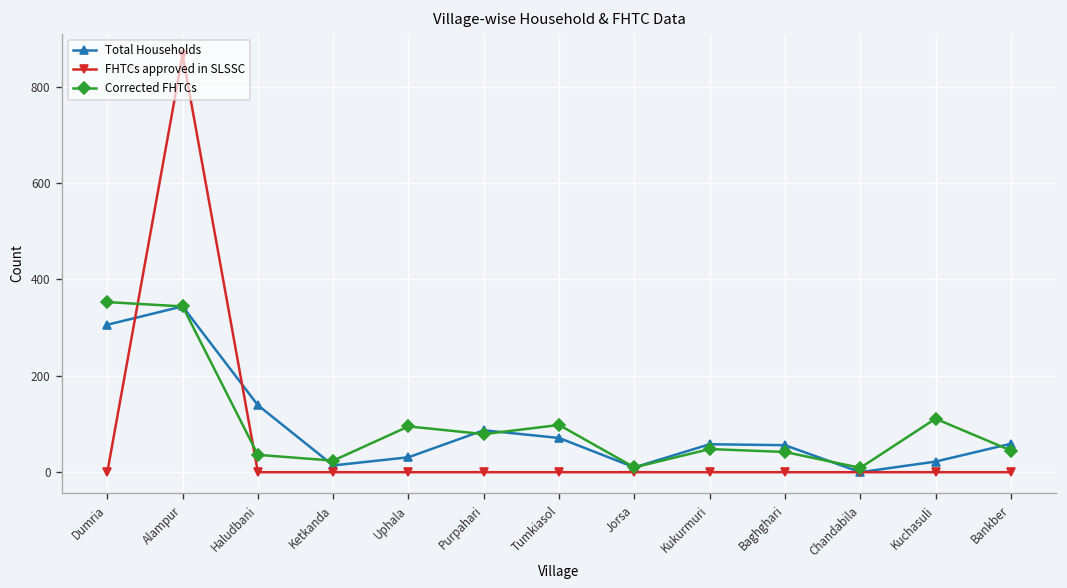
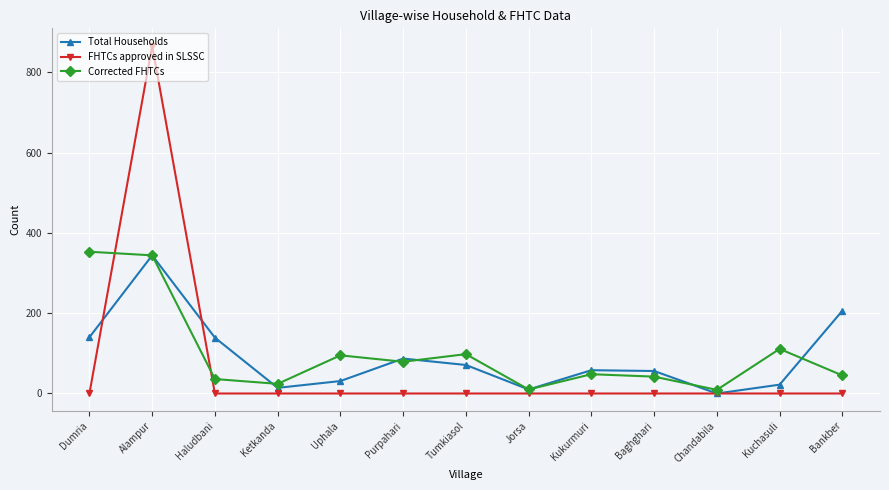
  {
    "Total Households": {
-     "Dumria": 310,
+     "Dumria": 140,
      "Haludbani": 140,
      "Ketkanda": 10,
      "Uphala": 30,
      "Purpahari": 90,
      "Tumkiasol": 70,
      "Kukurmuri": 60,
      "Baghghari": 60,
      "Kuchasuli": 20,
-     "Bankber": 60
+     "Bankber": 210
    },
    "FHTCs approved in SLSSC": {
      "Dumria": 0,
      "Haludbani": 0,
      "Ketkanda": 0,
      "Uphala": 0,
      "Purpahari": 0,
      "Tumkiasol": 0,
      "Jorsa": 0,
      "Kukurmuri": 0,
      "Baghghari": 0,
      "Kuchasuli": 0,
      "Bankber": 0
    },
    "Corrected FHTCs": {
      "Dumria": 350,
      "Haludbani": 40,
      "Ketkanda": 20,
      "Uphala": 100,
      "Purpahari": 80,
      "Tumkiasol": 100,
      "Kukurmuri": 50,
      "Baghghari": 40,
      "Chandabila": 10,
      "Kuchasuli": 110,
      "Bankber": 50
    }
  }
